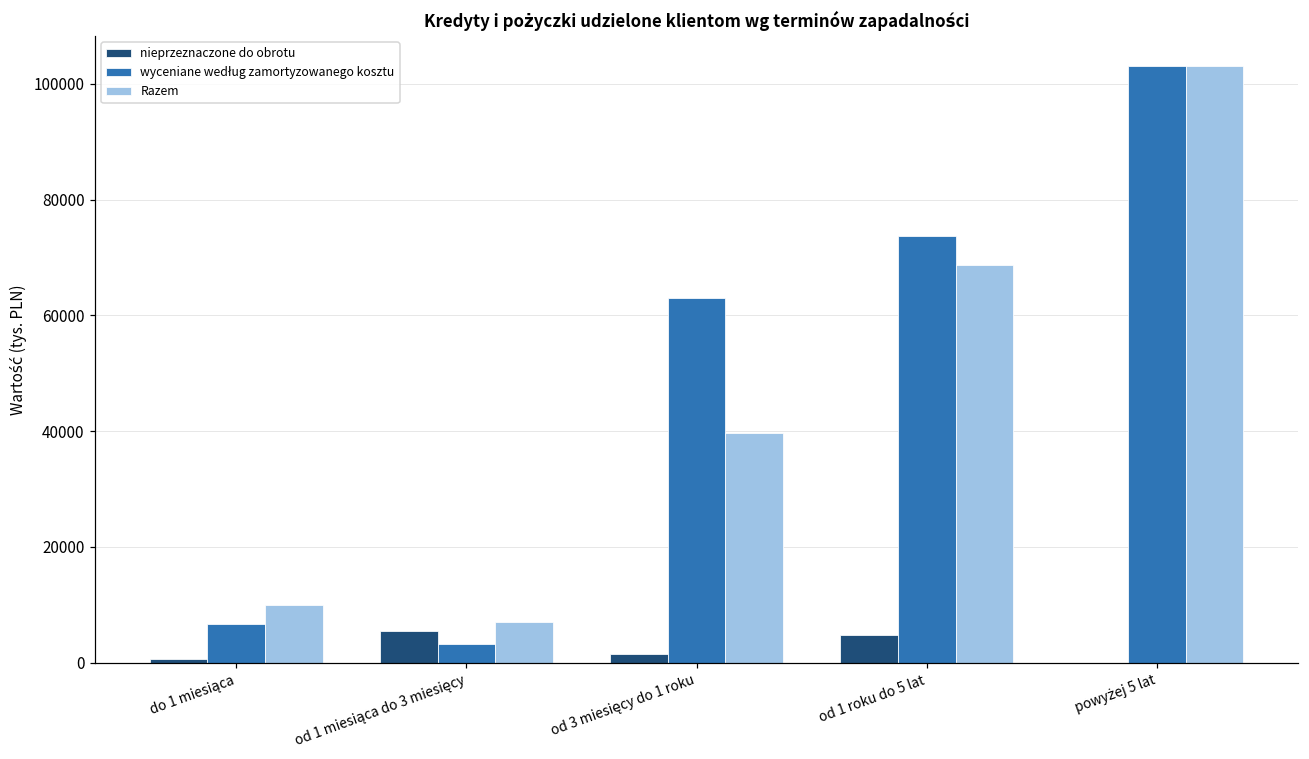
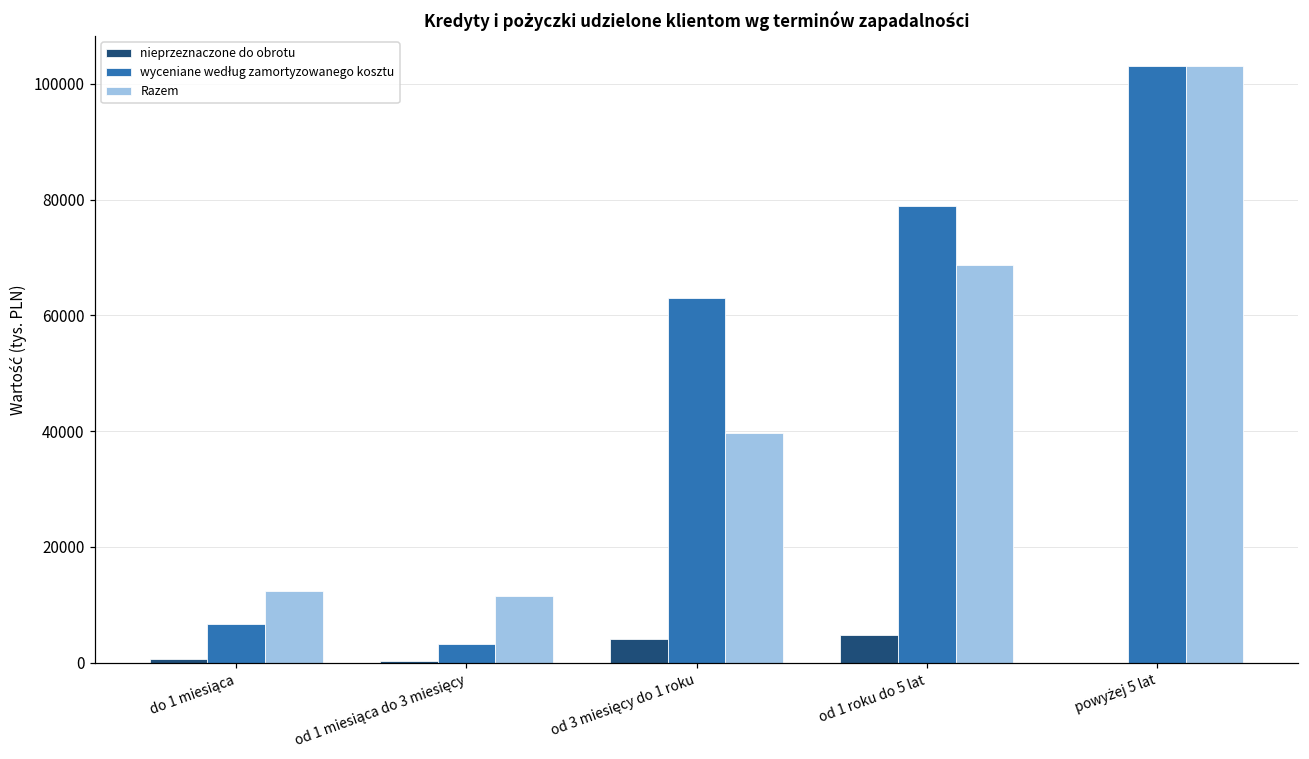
  {
    "nieprzeznaczone do obrotu": {
      "do 1 miesiąca": 1000,
-     "od 1 miesiąca do 3 miesięcy": 6000,
-     "od 3 miesięcy do 1 roku": 1000,
+     "od 1 miesiąca do 3 miesięcy": 0,
+     "od 3 miesięcy do 1 roku": 4000,
      "od 1 roku do 5 lat": 5000
    },
    "wyceniane według zamortyzowanego kosztu": {
      "do 1 miesiąca": 7000,
      "od 1 miesiąca do 3 miesięcy": 3000,
      "od 3 miesięcy do 1 roku": 63000,
-     "od 1 roku do 5 lat": 74000,
+     "od 1 roku do 5 lat": 79000,
      "powyżej 5 lat": 103000
    },
    "Razem": {
-     "do 1 miesiąca": 10000,
-     "od 1 miesiąca do 3 miesięcy": 7000,
+     "do 1 miesiąca": 12000,
+     "od 1 miesiąca do 3 miesięcy": 12000,
      "od 3 miesięcy do 1 roku": 40000,
      "od 1 roku do 5 lat": 69000,
      "powyżej 5 lat": 103000
    }
  }
